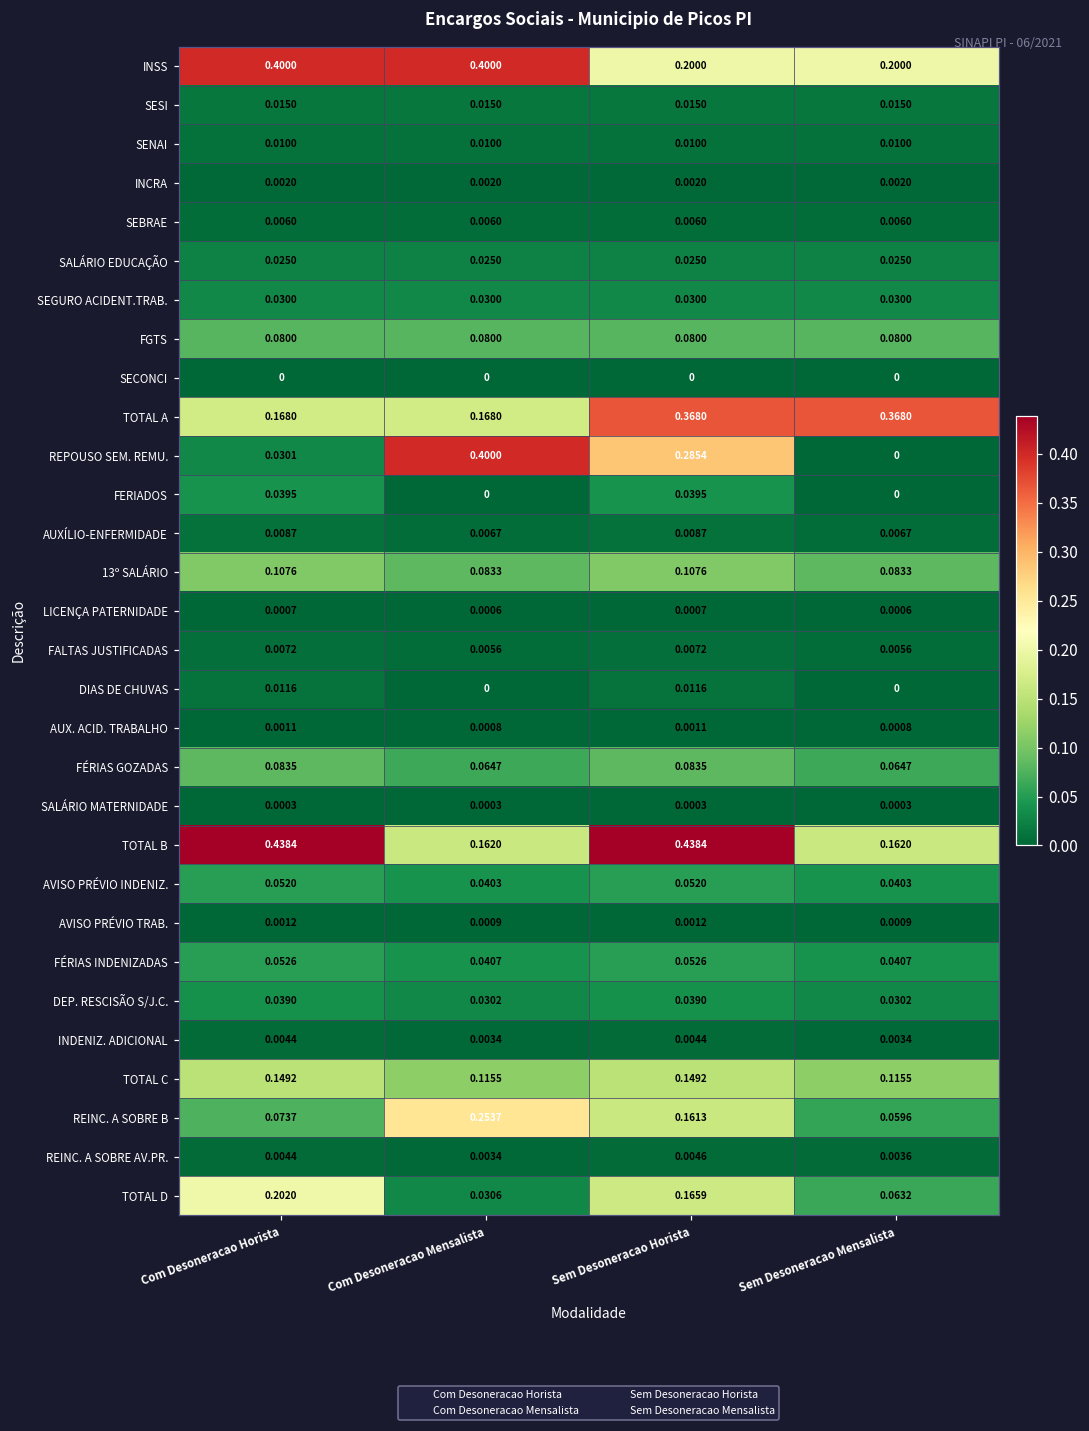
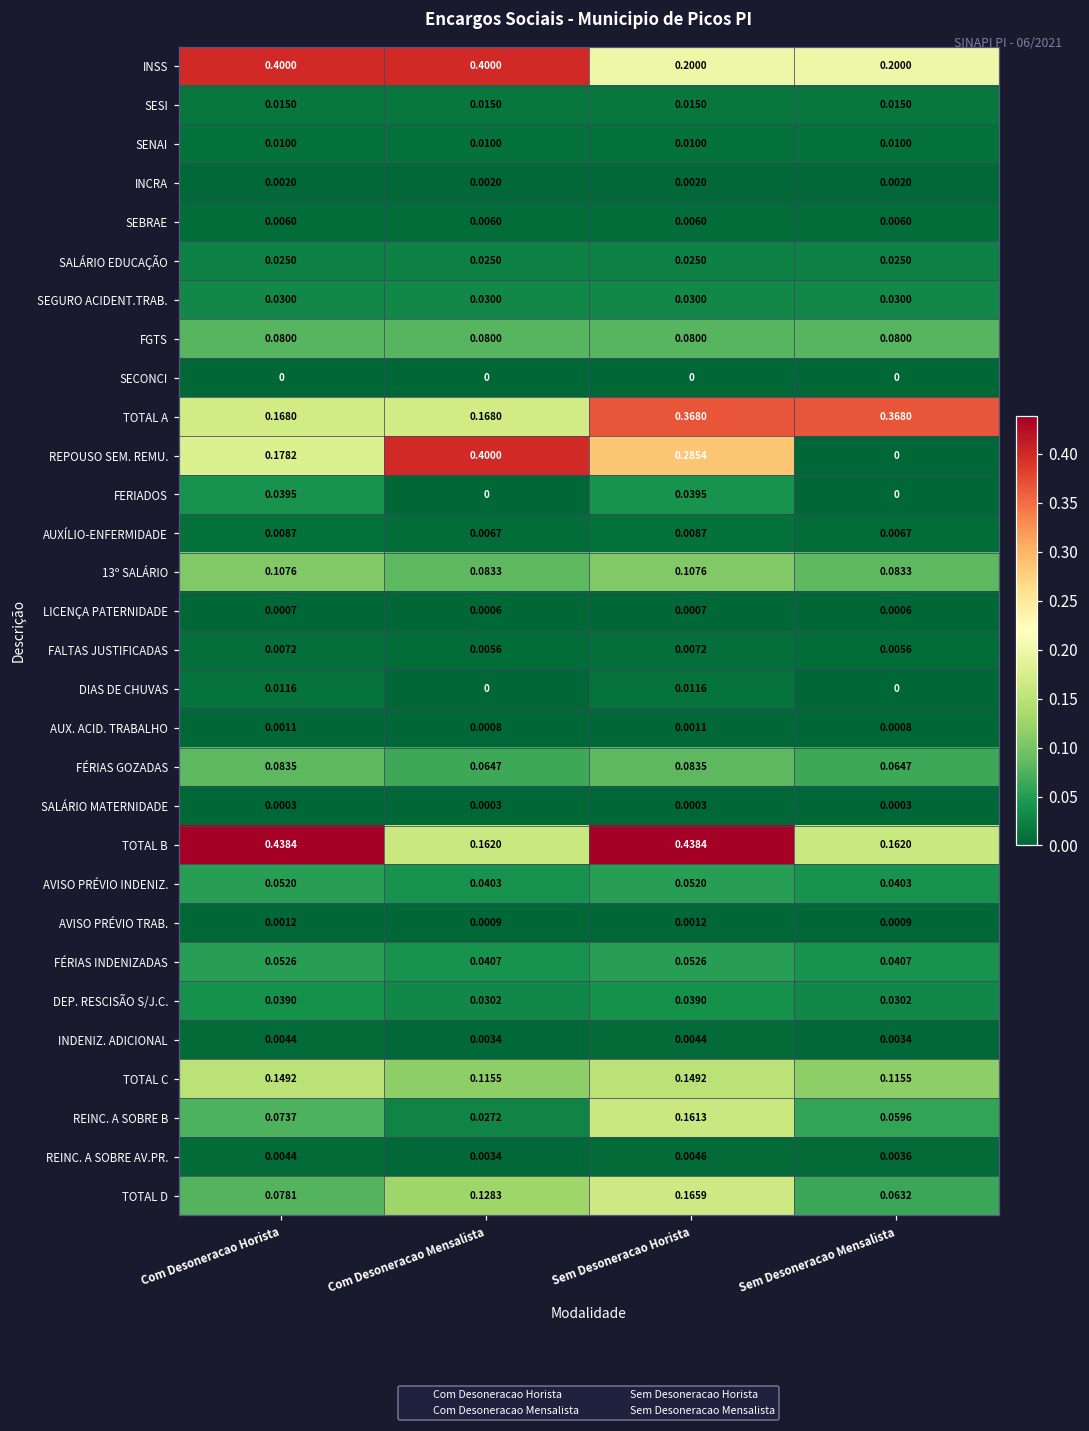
  {
    "INSS": {
      "Com Desoneracao Horista": 0.4000,
      "Com Desoneracao Mensalista": 0.4000,
      "Sem Desoneracao Horista": 0.2000,
      "Sem Desoneracao Mensalista": 0.2000
    },
    "SESI": {
      "Com Desoneracao Horista": 0.0150,
      "Com Desoneracao Mensalista": 0.0150,
      "Sem Desoneracao Horista": 0.0150,
      "Sem Desoneracao Mensalista": 0.0150
    },
    "SENAI": {
      "Com Desoneracao Horista": 0.0100,
      "Com Desoneracao Mensalista": 0.0100,
      "Sem Desoneracao Horista": 0.0100,
      "Sem Desoneracao Mensalista": 0.0100
    },
    "INCRA": {
      "Com Desoneracao Horista": 0.0020,
      "Com Desoneracao Mensalista": 0.0020,
      "Sem Desoneracao Horista": 0.0020,
      "Sem Desoneracao Mensalista": 0.0020
    },
    "SEBRAE": {
      "Com Desoneracao Horista": 0.0060,
      "Com Desoneracao Mensalista": 0.0060,
      "Sem Desoneracao Horista": 0.0060,
      "Sem Desoneracao Mensalista": 0.0060
    },
    "SALÁRIO EDUCAÇÃO": {
      "Com Desoneracao Horista": 0.0250,
      "Com Desoneracao Mensalista": 0.0250,
      "Sem Desoneracao Horista": 0.0250,
      "Sem Desoneracao Mensalista": 0.0250
    },
    "SEGURO ACIDENT.TRAB.": {
      "Com Desoneracao Horista": 0.0300,
      "Com Desoneracao Mensalista": 0.0300,
      "Sem Desoneracao Horista": 0.0300,
      "Sem Desoneracao Mensalista": 0.0300
    },
    "FGTS": {
      "Com Desoneracao Horista": 0.0800,
      "Com Desoneracao Mensalista": 0.0800,
      "Sem Desoneracao Horista": 0.0800,
      "Sem Desoneracao Mensalista": 0.0800
    },
    "SECONCI": {
      "Com Desoneracao Horista": 0,
      "Com Desoneracao Mensalista": 0,
      "Sem Desoneracao Horista": 0,
      "Sem Desoneracao Mensalista": 0
    },
    "TOTAL A": {
      "Com Desoneracao Horista": 0.1680,
      "Com Desoneracao Mensalista": 0.1680,
      "Sem Desoneracao Horista": 0.3680,
      "Sem Desoneracao Mensalista": 0.3680
    },
    "REPOUSO SEM. REMU.": {
-     "Com Desoneracao Horista": 0.0301,
+     "Com Desoneracao Horista": 0.1782,
      "Com Desoneracao Mensalista": 0.4000,
      "Sem Desoneracao Horista": 0.2854,
      "Sem Desoneracao Mensalista": 0
    },
    "FERIADOS": {
      "Com Desoneracao Horista": 0.0395,
      "Com Desoneracao Mensalista": 0,
      "Sem Desoneracao Horista": 0.0395,
      "Sem Desoneracao Mensalista": 0
    },
    "AUXÍLIO-ENFERMIDADE": {
      "Com Desoneracao Horista": 0.0087,
      "Com Desoneracao Mensalista": 0.0067,
      "Sem Desoneracao Horista": 0.0087,
      "Sem Desoneracao Mensalista": 0.0067
    },
    "13º SALÁRIO": {
      "Com Desoneracao Horista": 0.1076,
      "Com Desoneracao Mensalista": 0.0833,
      "Sem Desoneracao Horista": 0.1076,
      "Sem Desoneracao Mensalista": 0.0833
    },
    "LICENÇA PATERNIDADE": {
      "Com Desoneracao Horista": 0.0007,
      "Com Desoneracao Mensalista": 0.0006,
      "Sem Desoneracao Horista": 0.0007,
      "Sem Desoneracao Mensalista": 0.0006
    },
    "FALTAS JUSTIFICADAS": {
      "Com Desoneracao Horista": 0.0072,
      "Com Desoneracao Mensalista": 0.0056,
      "Sem Desoneracao Horista": 0.0072,
      "Sem Desoneracao Mensalista": 0.0056
    },
    "DIAS DE CHUVAS": {
      "Com Desoneracao Horista": 0.0116,
      "Com Desoneracao Mensalista": 0,
      "Sem Desoneracao Horista": 0.0116,
      "Sem Desoneracao Mensalista": 0
    },
    "AUX. ACID. TRABALHO": {
      "Com Desoneracao Horista": 0.0011,
      "Com Desoneracao Mensalista": 0.0008,
      "Sem Desoneracao Horista": 0.0011,
      "Sem Desoneracao Mensalista": 0.0008
    },
    "FÉRIAS GOZADAS": {
      "Com Desoneracao Horista": 0.0835,
      "Com Desoneracao Mensalista": 0.0647,
      "Sem Desoneracao Horista": 0.0835,
      "Sem Desoneracao Mensalista": 0.0647
    },
    "SALÁRIO MATERNIDADE": {
      "Com Desoneracao Horista": 0.0003,
      "Com Desoneracao Mensalista": 0.0003,
      "Sem Desoneracao Horista": 0.0003,
      "Sem Desoneracao Mensalista": 0.0003
    },
    "TOTAL B": {
      "Com Desoneracao Horista": 0.4384,
      "Com Desoneracao Mensalista": 0.1620,
      "Sem Desoneracao Horista": 0.4384,
      "Sem Desoneracao Mensalista": 0.1620
    },
    "AVISO PRÉVIO INDENIZ.": {
      "Com Desoneracao Horista": 0.0520,
      "Com Desoneracao Mensalista": 0.0403,
      "Sem Desoneracao Horista": 0.0520,
      "Sem Desoneracao Mensalista": 0.0403
    },
    "AVISO PRÉVIO TRAB.": {
      "Com Desoneracao Horista": 0.0012,
      "Com Desoneracao Mensalista": 0.0009,
      "Sem Desoneracao Horista": 0.0012,
      "Sem Desoneracao Mensalista": 0.0009
    },
    "FÉRIAS INDENIZADAS": {
      "Com Desoneracao Horista": 0.0526,
      "Com Desoneracao Mensalista": 0.0407,
      "Sem Desoneracao Horista": 0.0526,
      "Sem Desoneracao Mensalista": 0.0407
    },
    "DEP. RESCISÃO S/J.C.": {
      "Com Desoneracao Horista": 0.0390,
      "Com Desoneracao Mensalista": 0.0302,
      "Sem Desoneracao Horista": 0.0390,
      "Sem Desoneracao Mensalista": 0.0302
    },
    "INDENIZ. ADICIONAL": {
      "Com Desoneracao Horista": 0.0044,
      "Com Desoneracao Mensalista": 0.0034,
      "Sem Desoneracao Horista": 0.0044,
      "Sem Desoneracao Mensalista": 0.0034
    },
    "TOTAL C": {
      "Com Desoneracao Horista": 0.1492,
      "Com Desoneracao Mensalista": 0.1155,
      "Sem Desoneracao Horista": 0.1492,
      "Sem Desoneracao Mensalista": 0.1155
    },
    "REINC. A SOBRE B": {
      "Com Desoneracao Horista": 0.0737,
-     "Com Desoneracao Mensalista": 0.2537,
+     "Com Desoneracao Mensalista": 0.0272,
      "Sem Desoneracao Horista": 0.1613,
      "Sem Desoneracao Mensalista": 0.0596
    },
    "REINC. A SOBRE AV.PR.": {
      "Com Desoneracao Horista": 0.0044,
      "Com Desoneracao Mensalista": 0.0034,
      "Sem Desoneracao Horista": 0.0046,
      "Sem Desoneracao Mensalista": 0.0036
    },
    "TOTAL D": {
-     "Com Desoneracao Horista": 0.2020,
-     "Com Desoneracao Mensalista": 0.0306,
+     "Com Desoneracao Horista": 0.0781,
+     "Com Desoneracao Mensalista": 0.1283,
      "Sem Desoneracao Horista": 0.1659,
      "Sem Desoneracao Mensalista": 0.0632
    }
  }
